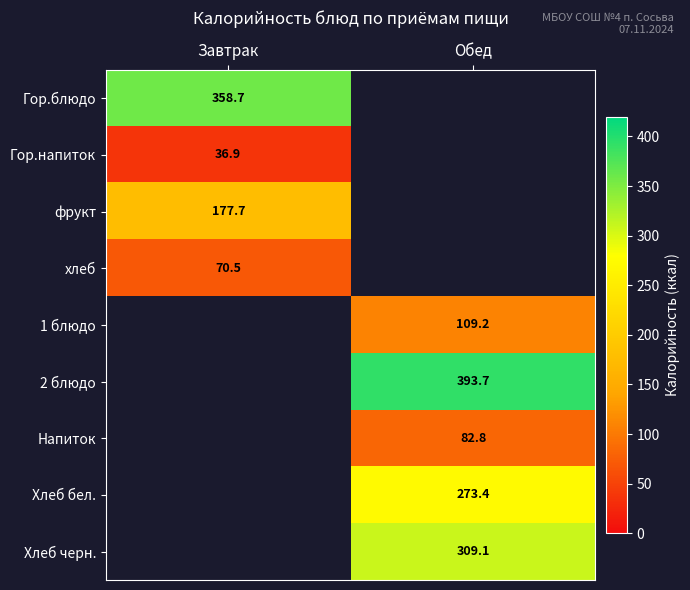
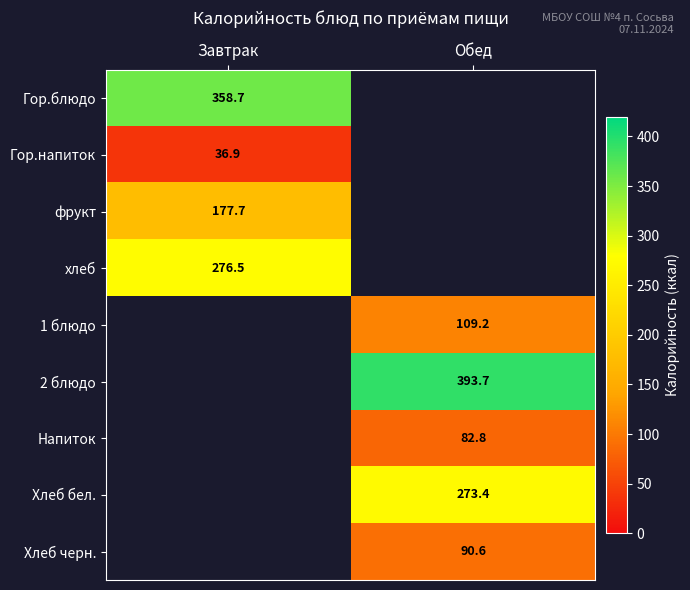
  {
    "Гор.блюдо": {
      "Завтрак": 358.7
    },
    "Гор.напиток": {
      "Завтрак": 36.9
    },
    "фрукт": {
      "Завтрак": 177.7
    },
    "хлеб": {
-     "Завтрак": 70.5
+     "Завтрак": 276.5
    },
    "1 блюдо": {
      "Обед": 109.2
    },
    "2 блюдо": {
      "Обед": 393.7
    },
    "Напиток": {
      "Обед": 82.8
    },
    "Хлеб бел.": {
      "Обед": 273.4
    },
    "Хлеб черн.": {
-     "Обед": 309.1
+     "Обед": 90.6
    }
  }
